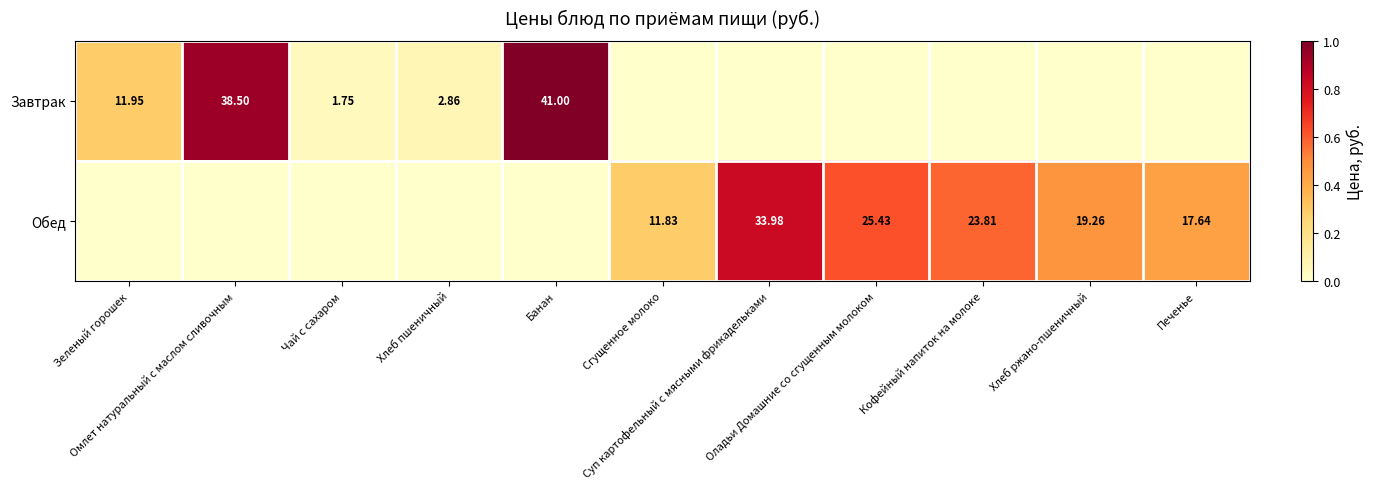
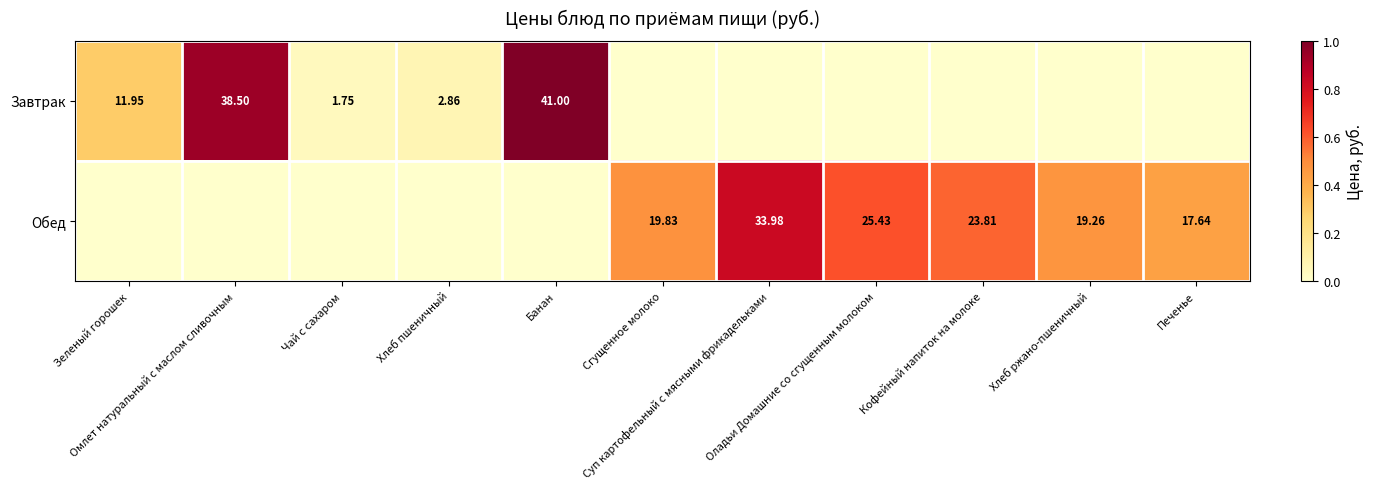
  {
    "Завтрак": {
      "Зеленый горошек": 11.95,
      "Омлет натуральный с маслом сливочным": 38.50,
      "Чай с сахаром": 1.75,
      "Хлеб пшеничный": 2.86,
      "Банан": 41.00
    },
    "Обед": {
-     "Сгущенное молоко": 11.83,
+     "Сгущенное молоко": 19.83,
      "Суп картофельный с мясными фрикадельками": 33.98,
      "Оладьи Домашние со сгущенным молоком": 25.43,
      "Кофейный напиток на молоке": 23.81,
      "Хлеб ржано-пшеничный": 19.26,
      "Печенье": 17.64
    }
  }
